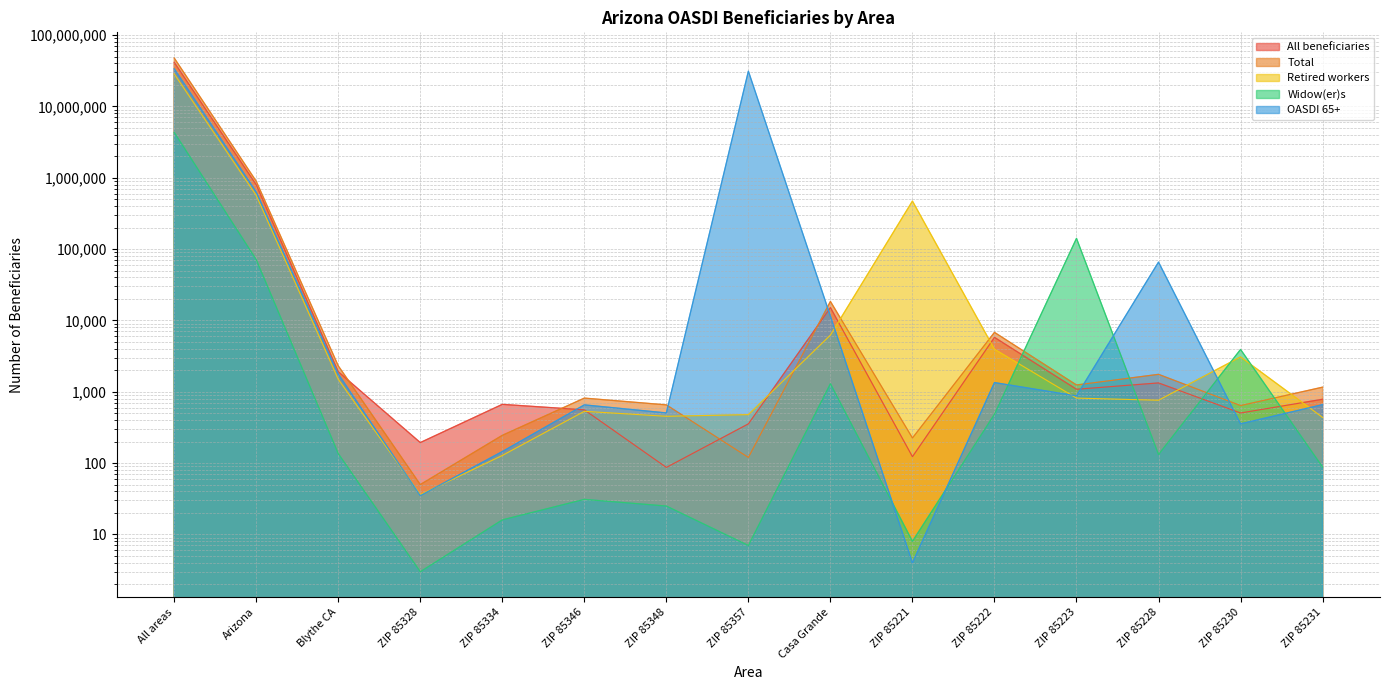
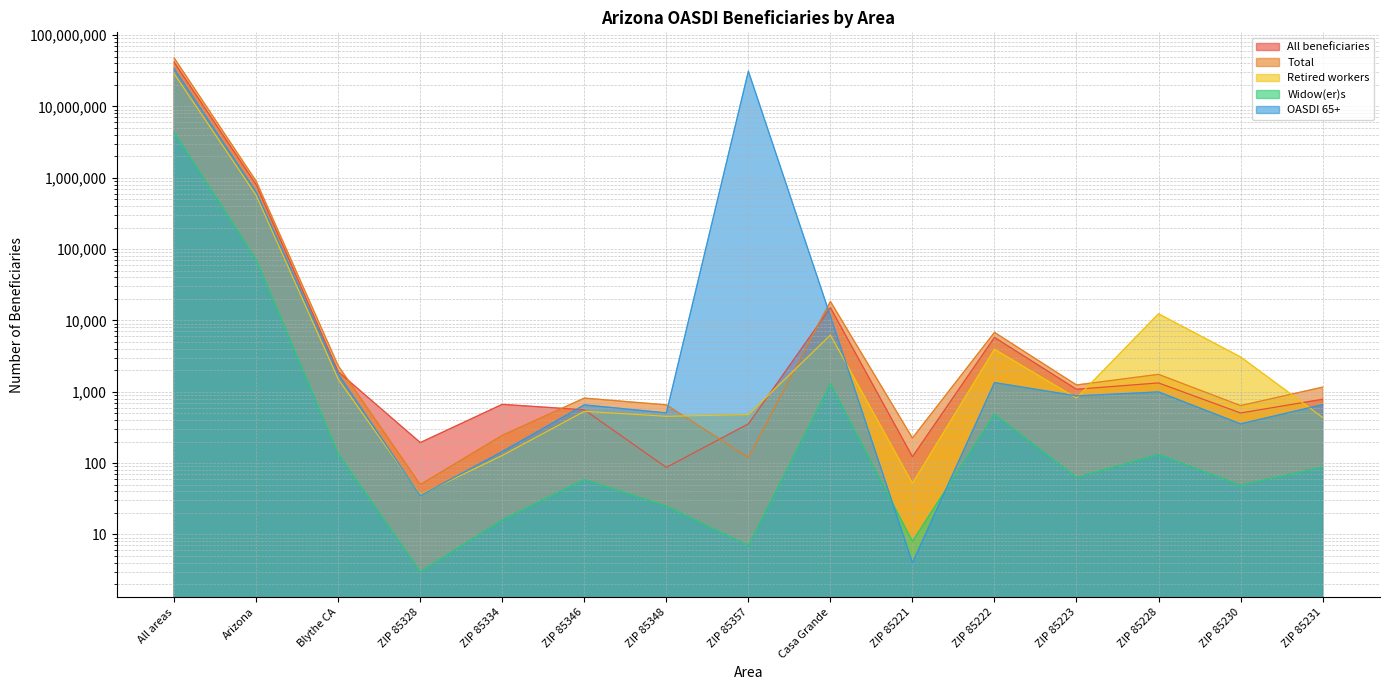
  {
    "Retired workers": {
      "All areas": "29,000,000",
      "Arizona": "600,000",
      "Blythe CA": "1,500",
      "ZIP 85334": "130",
      "ZIP 85348": "500",
      "ZIP 85357": "500",
      "Casa Grande": "6,000",
-     "ZIP 85221": "500,000",
+     "ZIP 85221": "50",
      "ZIP 85222": "4,000",
-     "ZIP 85228": "800",
+     "ZIP 85228": "12,000",
      "ZIP 85230": "3,100",
      "ZIP 85231": "400"
    },
    "Widow(er)s": {
      "All areas": "4,000,000",
      "Arizona": "70,000",
      "Blythe CA": "140",
      "ZIP 85328": "3",
      "ZIP 85334": "16",
-     "ZIP 85346": "30",
+     "ZIP 85346": "60",
      "ZIP 85348": "25",
      "ZIP 85357": "7",
      "Casa Grande": "1,300",
      "ZIP 85221": "8",
      "ZIP 85222": "500",
-     "ZIP 85223": "140,000",
+     "ZIP 85223": "60",
      "ZIP 85228": "130",
-     "ZIP 85230": "4,000",
+     "ZIP 85230": "50",
      "ZIP 85231": "90"
    },
    "OASDI 65+": {
      "All areas": "30,000,000",
      "Arizona": "600,000",
      "ZIP 85334": "150",
      "ZIP 85346": "700",
      "ZIP 85348": "500",
      "ZIP 85357": "30,000,000",
      "Casa Grande": "11,000",
      "ZIP 85221": "4",
      "ZIP 85222": "1,300",
-     "ZIP 85228": "70,000",
+     "ZIP 85228": "1,000",
      "ZIP 85230": "400",
      "ZIP 85231": "700"
    }
  }
